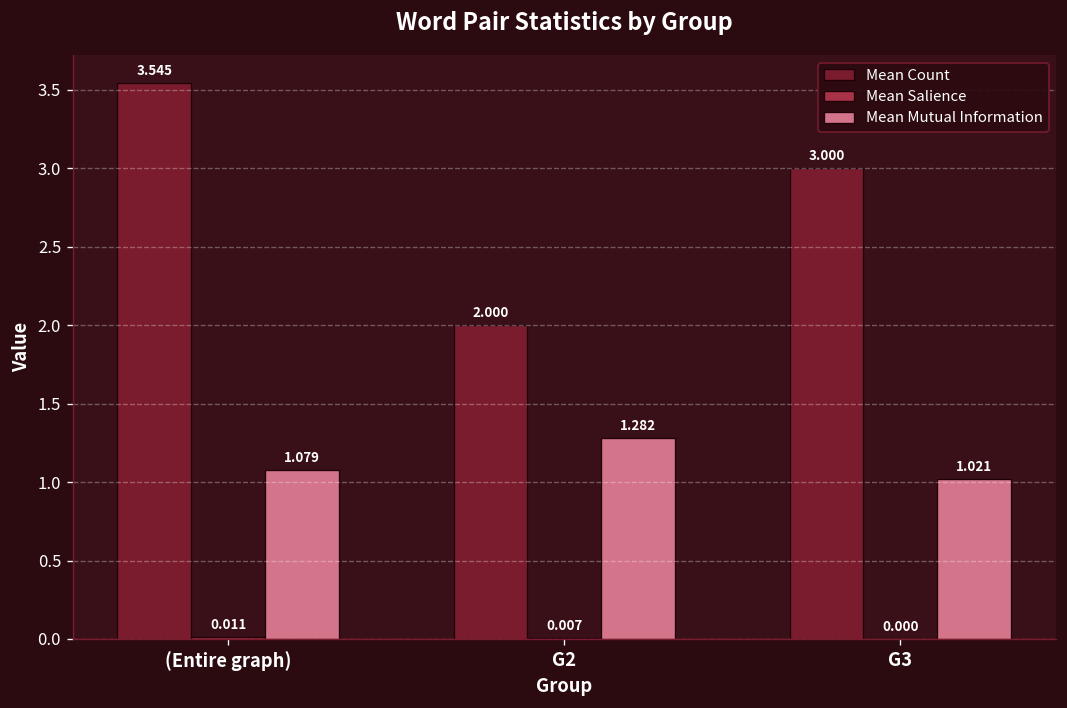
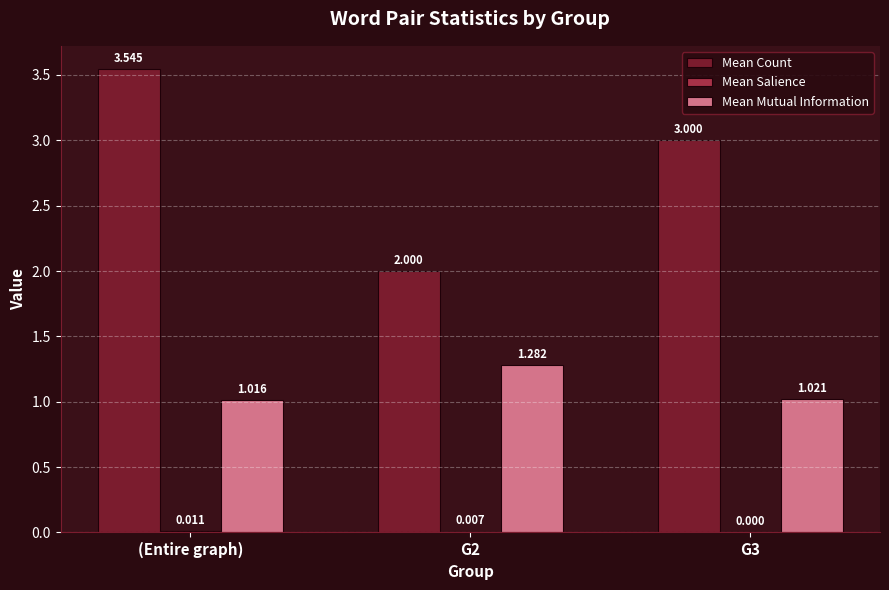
  {
    "Mean Mutual Information": {
-     "(Entire graph)": 1.079,
+     "(Entire graph)": 1.016,
      "G2": 1.282,
      "G3": 1.021
    }
  }
